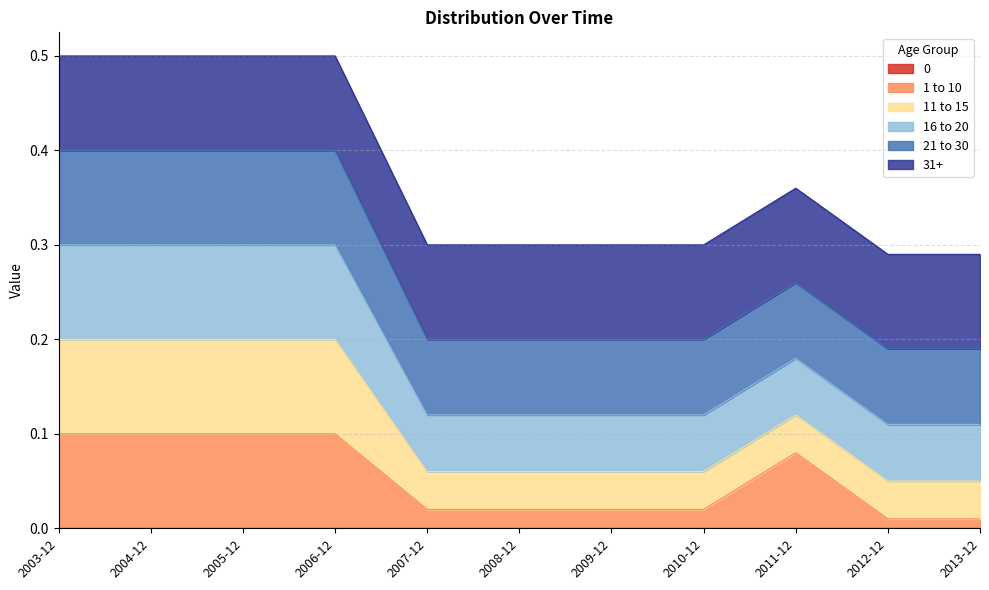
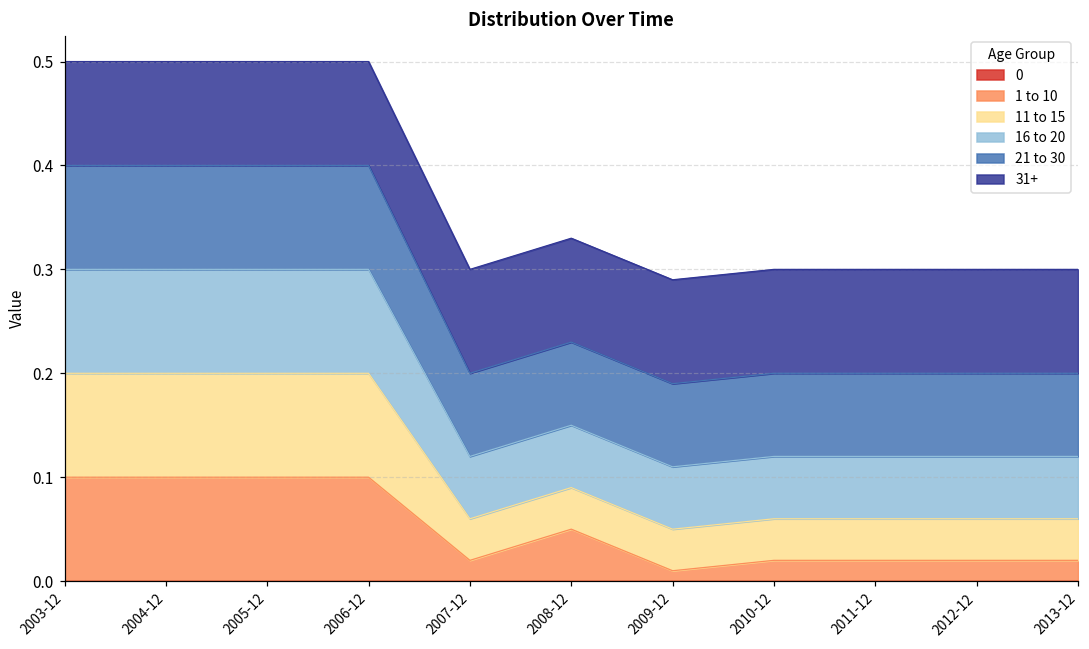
  {
    "0": {
      "2003-12": 0.00,
      "2004-12": 0.00,
      "2005-12": 0.00,
      "2006-12": 0.00,
      "2007-12": 0.00,
      "2008-12": 0.00,
      "2009-12": 0.00,
      "2010-12": 0.00,
      "2011-12": 0.00,
      "2012-12": 0.00,
      "2013-12": 0.00
    },
    "1 to 10": {
      "2003-12": 0.10,
      "2004-12": 0.10,
      "2005-12": 0.10,
      "2006-12": 0.10,
      "2007-12": 0.02,
-     "2008-12": 0.02,
-     "2009-12": 0.02,
+     "2008-12": 0.05,
+     "2009-12": 0.01,
      "2010-12": 0.02,
-     "2011-12": 0.08,
-     "2012-12": 0.01,
-     "2013-12": 0.01
+     "2011-12": 0.02,
+     "2012-12": 0.02,
+     "2013-12": 0.02
    },
    "11 to 15": {
      "2003-12": 0.10,
      "2004-12": 0.10,
      "2005-12": 0.10,
      "2006-12": 0.10,
      "2007-12": 0.04,
      "2008-12": 0.04,
      "2009-12": 0.04,
      "2010-12": 0.04,
      "2011-12": 0.04,
      "2012-12": 0.04,
      "2013-12": 0.04
    },
    "16 to 20": {
      "2003-12": 0.10,
      "2004-12": 0.10,
      "2005-12": 0.10,
      "2006-12": 0.10,
      "2007-12": 0.06,
      "2008-12": 0.06,
      "2009-12": 0.06,
      "2010-12": 0.06,
      "2011-12": 0.06,
      "2012-12": 0.06,
      "2013-12": 0.06
    },
    "21 to 30": {
      "2003-12": 0.10,
      "2004-12": 0.10,
      "2005-12": 0.10,
      "2006-12": 0.10,
      "2007-12": 0.08,
      "2008-12": 0.08,
      "2009-12": 0.08,
      "2010-12": 0.08,
      "2011-12": 0.08,
      "2012-12": 0.08,
      "2013-12": 0.08
    },
    "31+": {
      "2003-12": 0.10,
      "2004-12": 0.10,
      "2005-12": 0.10,
      "2006-12": 0.10,
      "2007-12": 0.10,
      "2008-12": 0.10,
      "2009-12": 0.10,
      "2010-12": 0.10,
      "2011-12": 0.10,
      "2012-12": 0.10,
      "2013-12": 0.10
    }
  }
